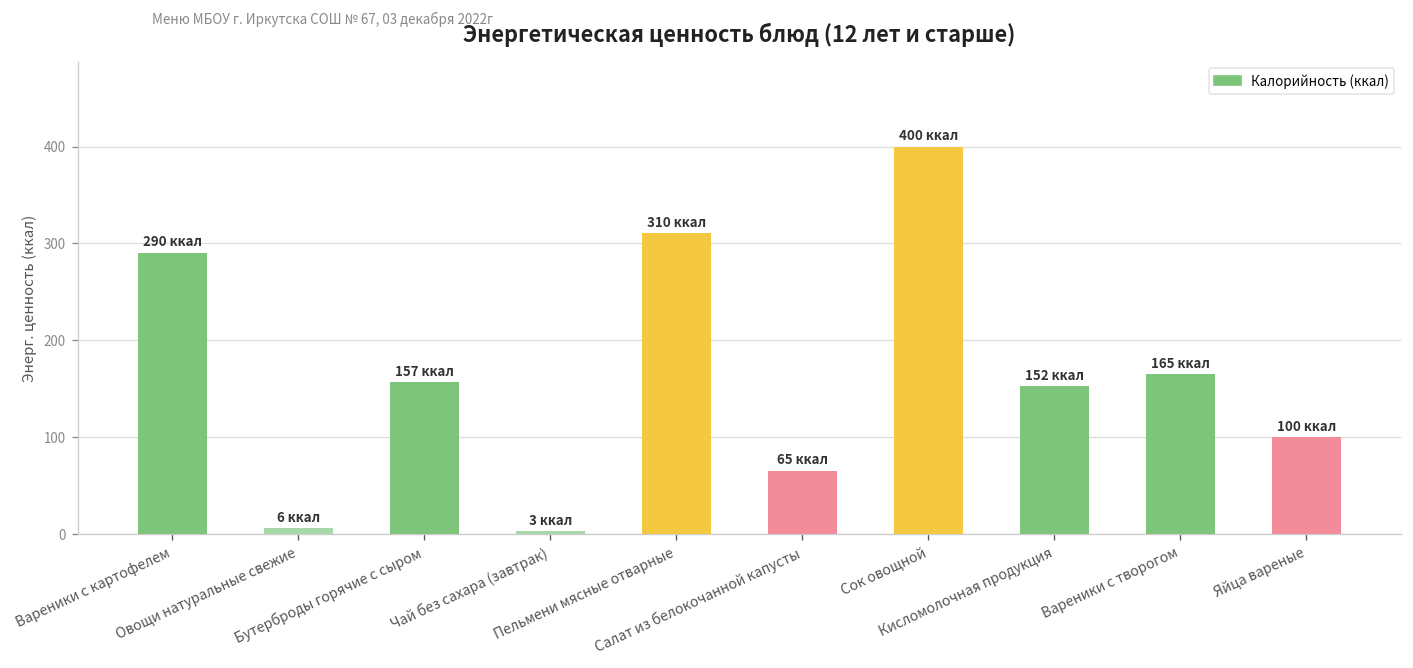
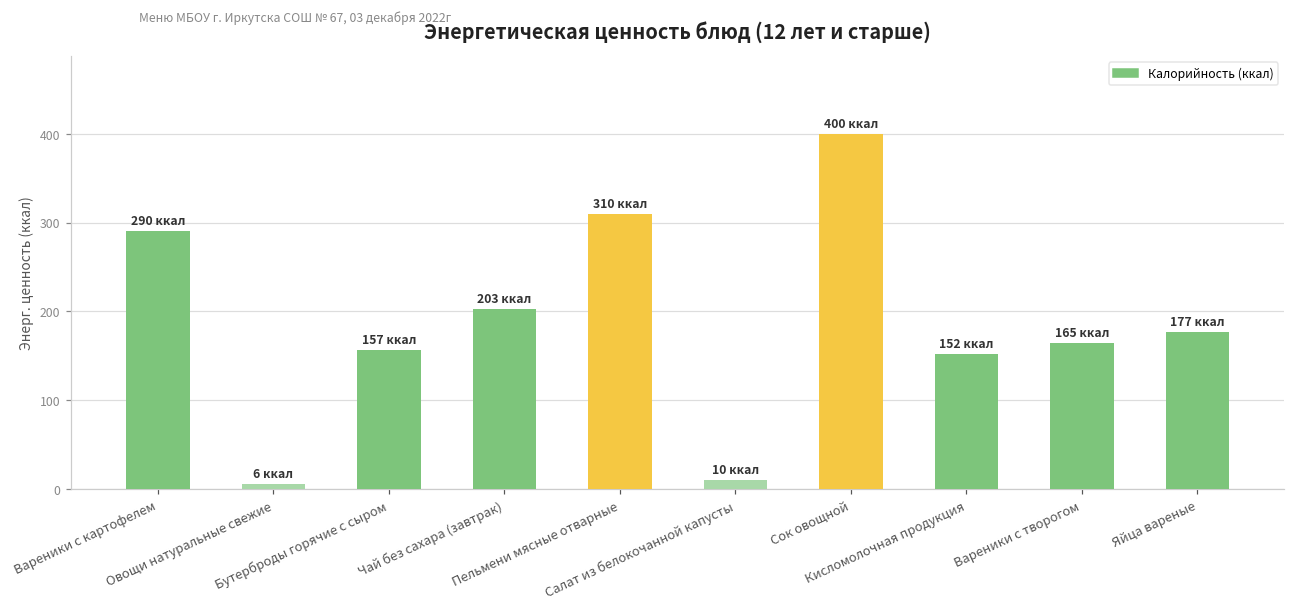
  {
    "Вареники с картофелем": 290,
    "Овощи натуральные свежие": 6,
    "Бутерброды горячие с сыром": 157,
-   "Чай без сахара (завтрак)": 3,
+   "Чай без сахара (завтрак)": 203,
    "Пельмени мясные отварные": 310,
-   "Салат из белокочанной капусты": 65,
+   "Салат из белокочанной капусты": 10,
    "Сок овощной": 400,
    "Кисломолочная продукция": 152,
    "Вареники с творогом": 165,
-   "Яйца вареные": 100
+   "Яйца вареные": 177
  }
